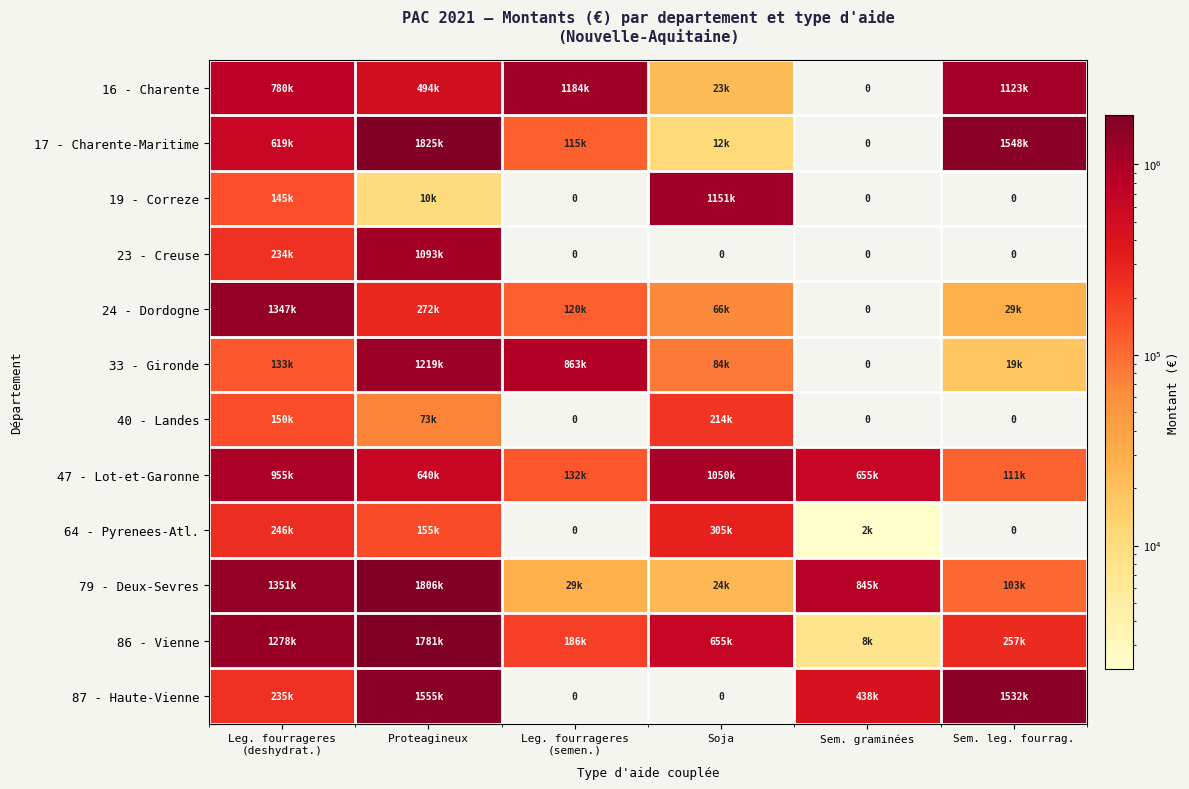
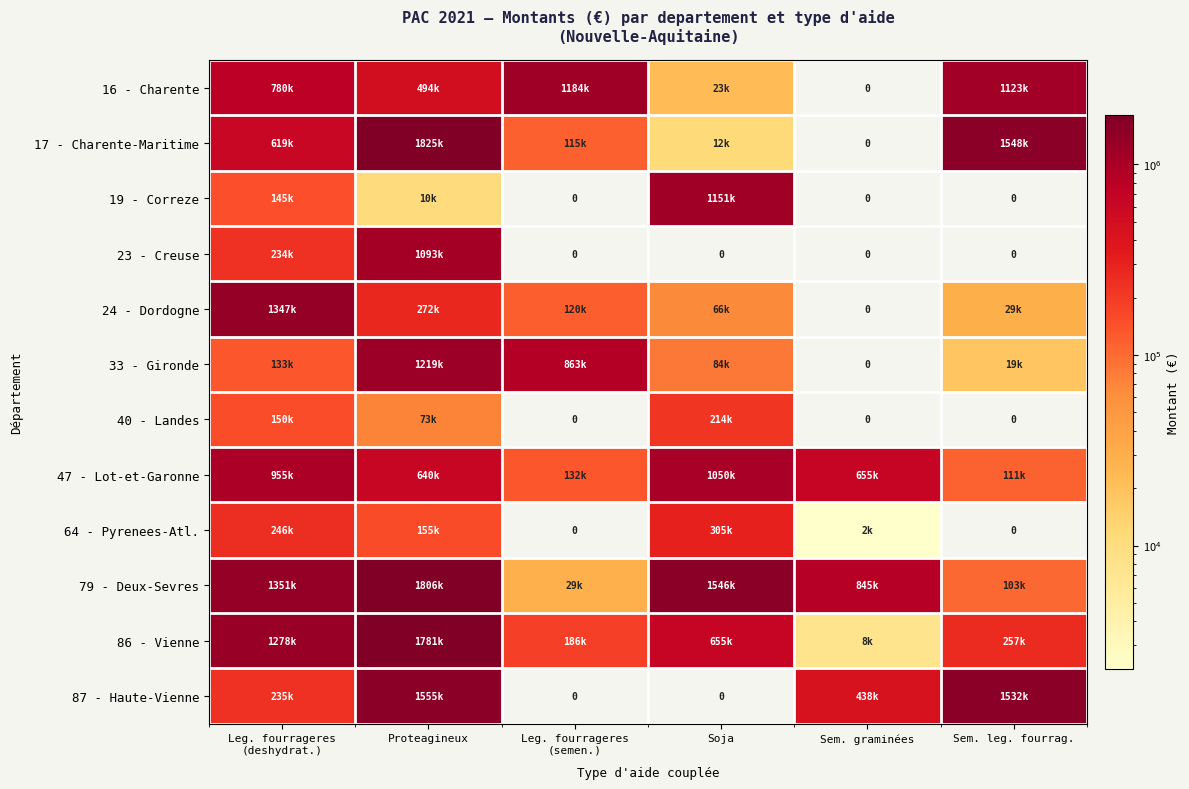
  {
    "16 - Charente": {
      "Leg. fourrageres (deshydrat.)": "780k",
      "Proteagineux": "494k",
      "Leg. fourrageres (semen.)": "1184k",
      "Soja": "23k",
      "Sem. graminées": "0",
      "Sem. leg. fourrag.": "1123k"
    },
    "17 - Charente-Maritime": {
      "Leg. fourrageres (deshydrat.)": "619k",
      "Proteagineux": "1825k",
      "Leg. fourrageres (semen.)": "115k",
      "Soja": "12k",
      "Sem. graminées": "0",
      "Sem. leg. fourrag.": "1548k"
    },
    "19 - Correze": {
      "Leg. fourrageres (deshydrat.)": "145k",
      "Proteagineux": "10k",
      "Leg. fourrageres (semen.)": "0",
      "Soja": "1151k",
      "Sem. graminées": "0",
      "Sem. leg. fourrag.": "0"
    },
    "23 - Creuse": {
      "Leg. fourrageres (deshydrat.)": "234k",
      "Proteagineux": "1093k",
      "Leg. fourrageres (semen.)": "0",
      "Soja": "0",
      "Sem. graminées": "0",
      "Sem. leg. fourrag.": "0"
    },
    "24 - Dordogne": {
      "Leg. fourrageres (deshydrat.)": "1347k",
      "Proteagineux": "272k",
      "Leg. fourrageres (semen.)": "120k",
      "Soja": "66k",
      "Sem. graminées": "0",
      "Sem. leg. fourrag.": "29k"
    },
    "33 - Gironde": {
      "Leg. fourrageres (deshydrat.)": "133k",
      "Proteagineux": "1219k",
      "Leg. fourrageres (semen.)": "863k",
      "Soja": "84k",
      "Sem. graminées": "0",
      "Sem. leg. fourrag.": "19k"
    },
    "40 - Landes": {
      "Leg. fourrageres (deshydrat.)": "150k",
      "Proteagineux": "73k",
      "Leg. fourrageres (semen.)": "0",
      "Soja": "214k",
      "Sem. graminées": "0",
      "Sem. leg. fourrag.": "0"
    },
    "47 - Lot-et-Garonne": {
      "Leg. fourrageres (deshydrat.)": "955k",
      "Proteagineux": "640k",
      "Leg. fourrageres (semen.)": "132k",
      "Soja": "1050k",
      "Sem. graminées": "655k",
      "Sem. leg. fourrag.": "111k"
    },
    "64 - Pyrenees-Atl.": {
      "Leg. fourrageres (deshydrat.)": "246k",
      "Proteagineux": "155k",
      "Leg. fourrageres (semen.)": "0",
      "Soja": "305k",
      "Sem. graminées": "2k",
      "Sem. leg. fourrag.": "0"
    },
    "79 - Deux-Sevres": {
      "Leg. fourrageres (deshydrat.)": "1351k",
      "Proteagineux": "1806k",
      "Leg. fourrageres (semen.)": "29k",
-     "Soja": "24k",
+     "Soja": "1546k",
      "Sem. graminées": "845k",
      "Sem. leg. fourrag.": "103k"
    },
    "86 - Vienne": {
      "Leg. fourrageres (deshydrat.)": "1278k",
      "Proteagineux": "1781k",
      "Leg. fourrageres (semen.)": "186k",
      "Soja": "655k",
      "Sem. graminées": "8k",
      "Sem. leg. fourrag.": "257k"
    },
    "87 - Haute-Vienne": {
      "Leg. fourrageres (deshydrat.)": "235k",
      "Proteagineux": "1555k",
      "Leg. fourrageres (semen.)": "0",
      "Soja": "0",
      "Sem. graminées": "438k",
      "Sem. leg. fourrag.": "1532k"
    }
  }
